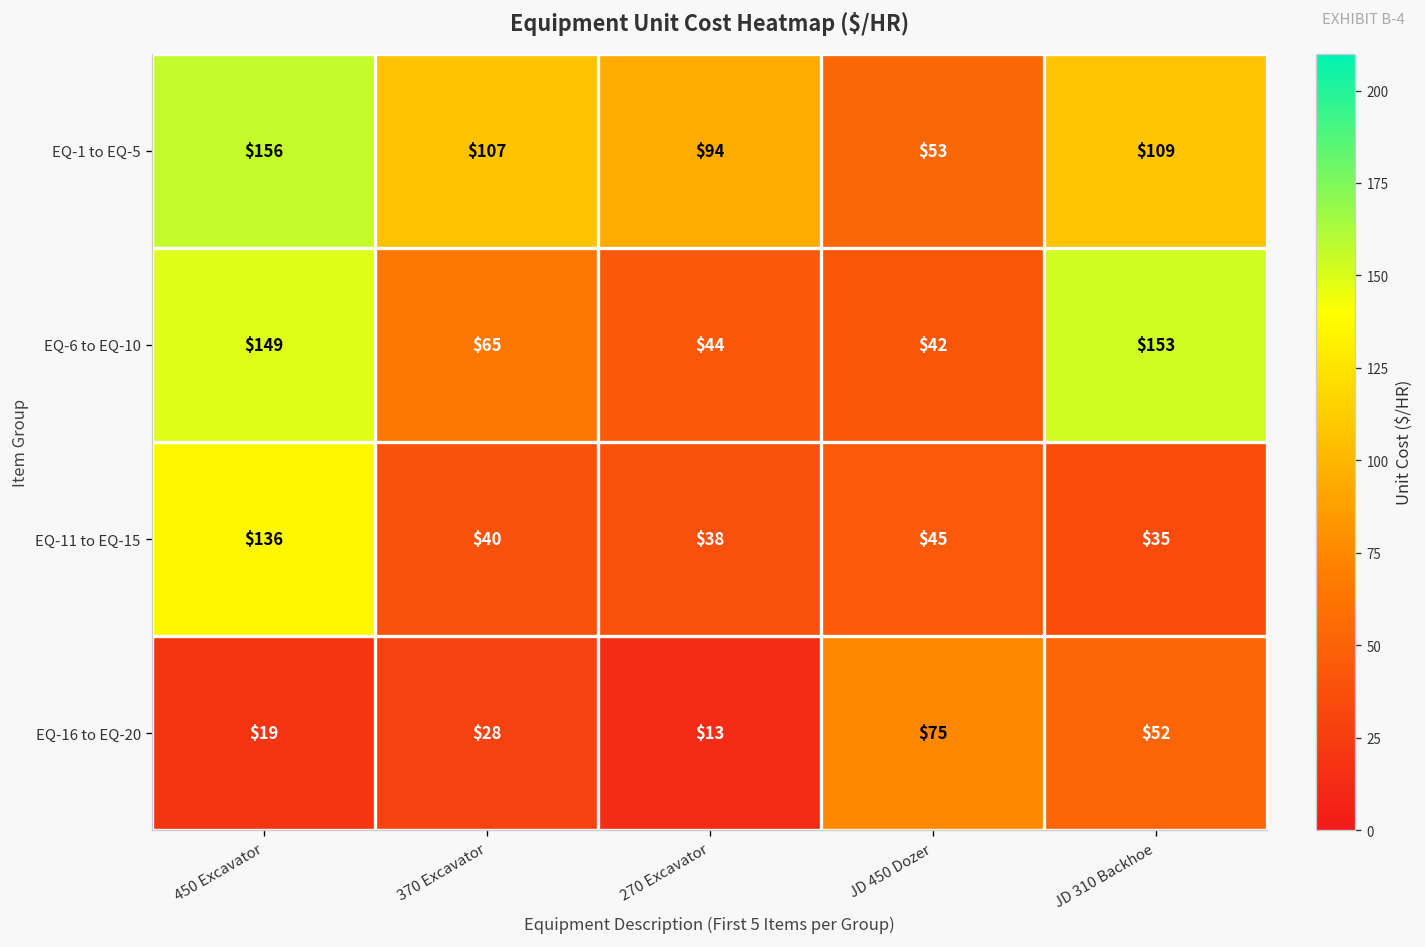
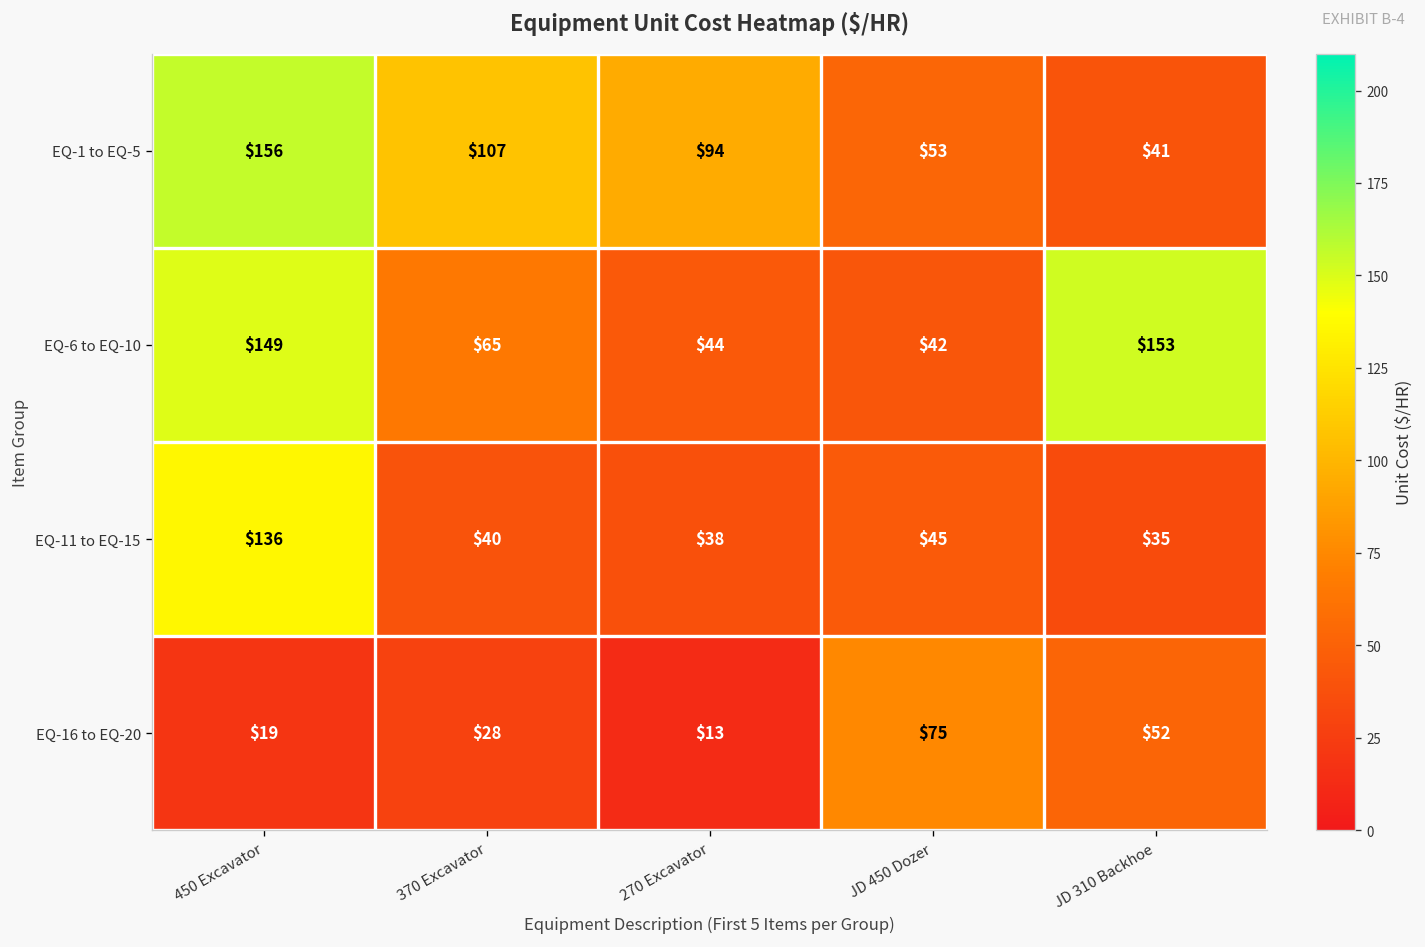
  {
    "EQ-1 to EQ-5": {
      "450 Excavator": "$156",
      "370 Excavator": "$107",
      "270 Excavator": "$94",
      "JD 450 Dozer": "$53",
-     "JD 310 Backhoe": "$109"
+     "JD 310 Backhoe": "$41"
    },
    "EQ-6 to EQ-10": {
      "450 Excavator": "$149",
      "370 Excavator": "$65",
      "270 Excavator": "$44",
      "JD 450 Dozer": "$42",
      "JD 310 Backhoe": "$153"
    },
    "EQ-11 to EQ-15": {
      "450 Excavator": "$136",
      "370 Excavator": "$40",
      "270 Excavator": "$38",
      "JD 450 Dozer": "$45",
      "JD 310 Backhoe": "$35"
    },
    "EQ-16 to EQ-20": {
      "450 Excavator": "$19",
      "370 Excavator": "$28",
      "270 Excavator": "$13",
      "JD 450 Dozer": "$75",
      "JD 310 Backhoe": "$52"
    }
  }
